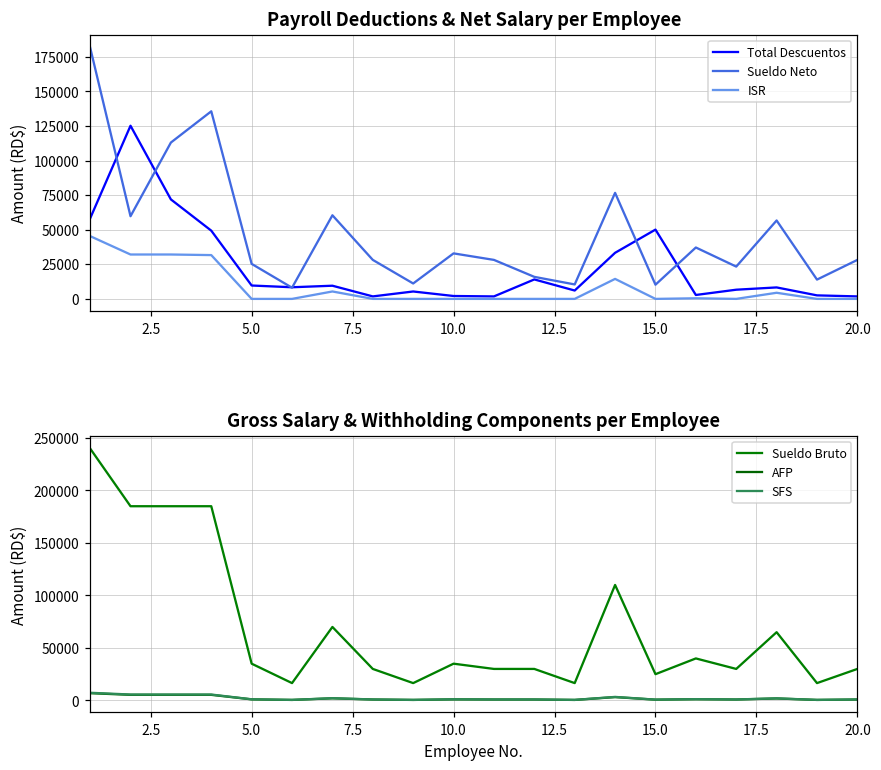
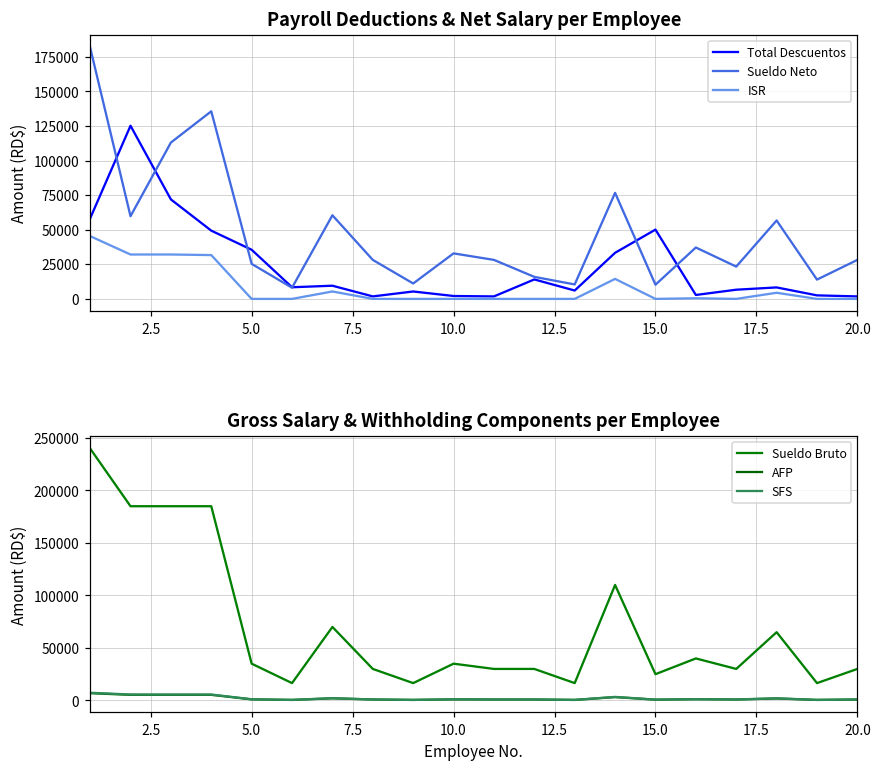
  {
    "Payroll Deductions & Net Salary per Employee": {
      "Total Descuentos": {
-       "5.0": 10000,
+       "5.0": 36000,
        "10.0": 2000,
        "15.0": 50000
      }
    }
  }
